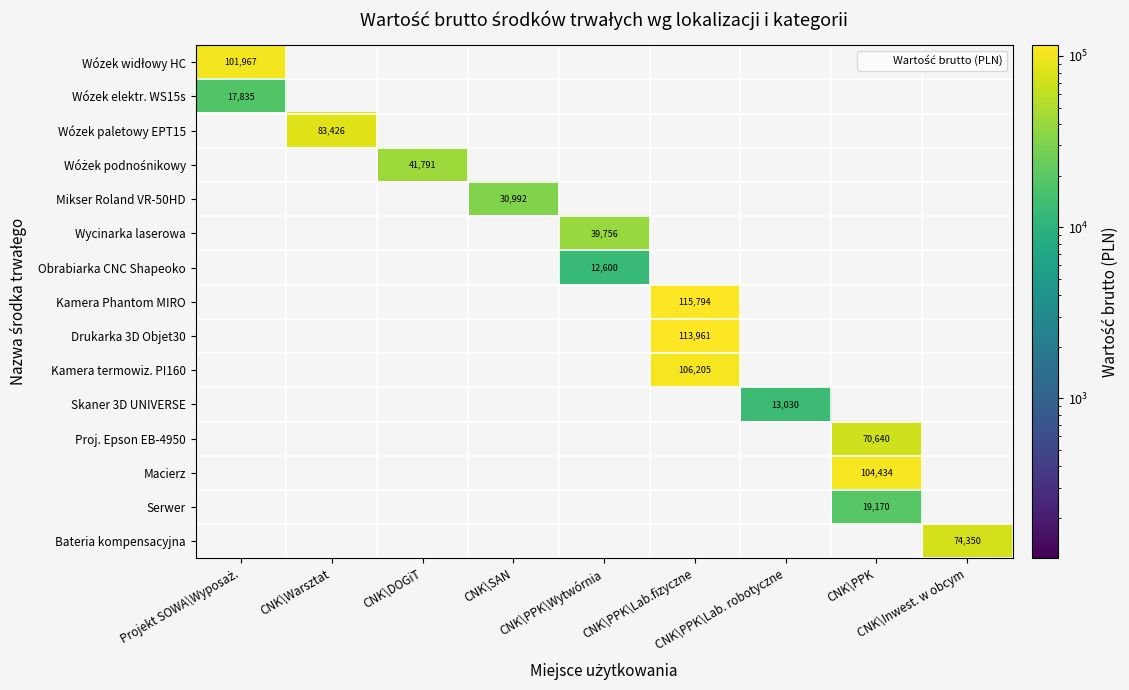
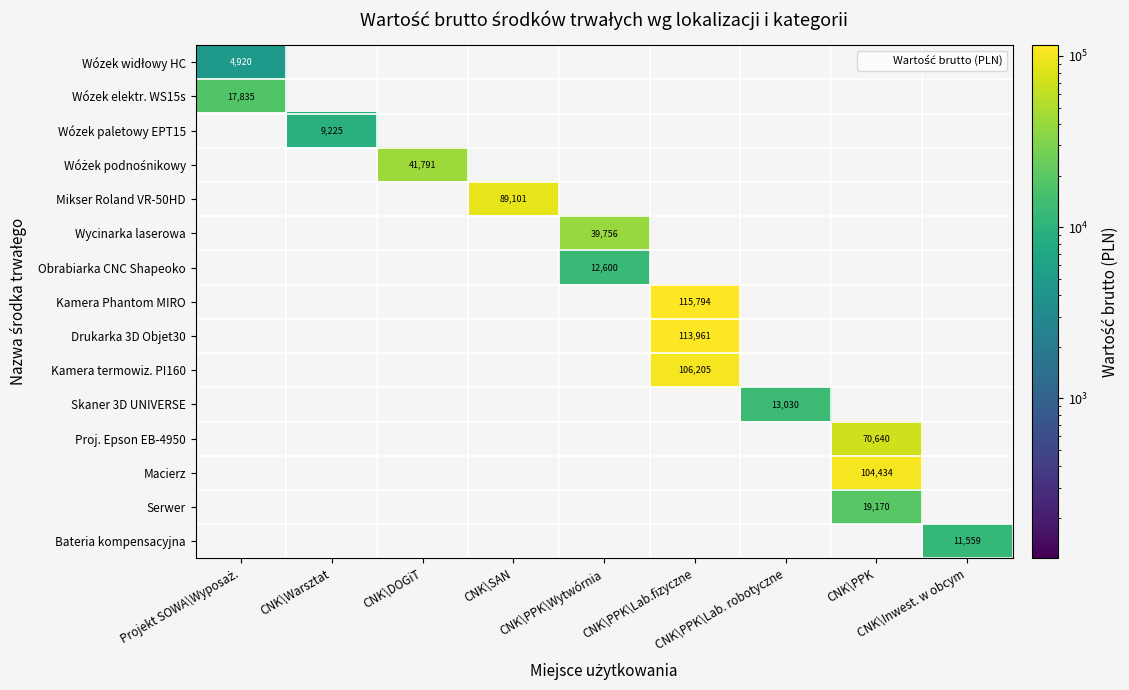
  {
    "Wózek widłowy HC": {
-     "Projekt SOWA\\Wyposaż.": "101,967"
+     "Projekt SOWA\\Wyposaż.": "4,920"
    },
    "Wózek elektr. WS15s": {
      "Projekt SOWA\\Wyposaż.": "17,835"
    },
    "Wózek paletowy EPT15": {
-     "CNK\\Warsztat": "83,426"
+     "CNK\\Warsztat": "9,225"
    },
    "Wóżek podnośnikowy": {
      "CNK\\DOGiT": "41,791"
    },
    "Mikser Roland VR-50HD": {
-     "CNK\\SAN": "30,992"
+     "CNK\\SAN": "89,101"
    },
    "Wycinarka laserowa": {
      "CNK\\PPK\\Wytwórnia": "39,756"
    },
    "Obrabiarka CNC Shapeoko": {
      "CNK\\PPK\\Wytwórnia": "12,600"
    },
    "Kamera Phantom MIRO": {
      "CNK\\PPK\\Lab.fizyczne": "115,794"
    },
    "Drukarka 3D Objet30": {
      "CNK\\PPK\\Lab.fizyczne": "113,961"
    },
    "Kamera termowiz. PI160": {
      "CNK\\PPK\\Lab.fizyczne": "106,205"
    },
    "Skaner 3D UNIVERSE": {
      "CNK\\PPK\\Lab. robotyczne": "13,030"
    },
    "Proj. Epson EB-4950": {
      "CNK\\PPK": "70,640"
    },
    "Macierz": {
      "CNK\\PPK": "104,434"
    },
    "Serwer": {
      "CNK\\PPK": "19,170"
    },
    "Bateria kompensacyjna": {
-     "CNK\\Inwest. w obcym": "74,350"
+     "CNK\\Inwest. w obcym": "11,559"
    }
  }
